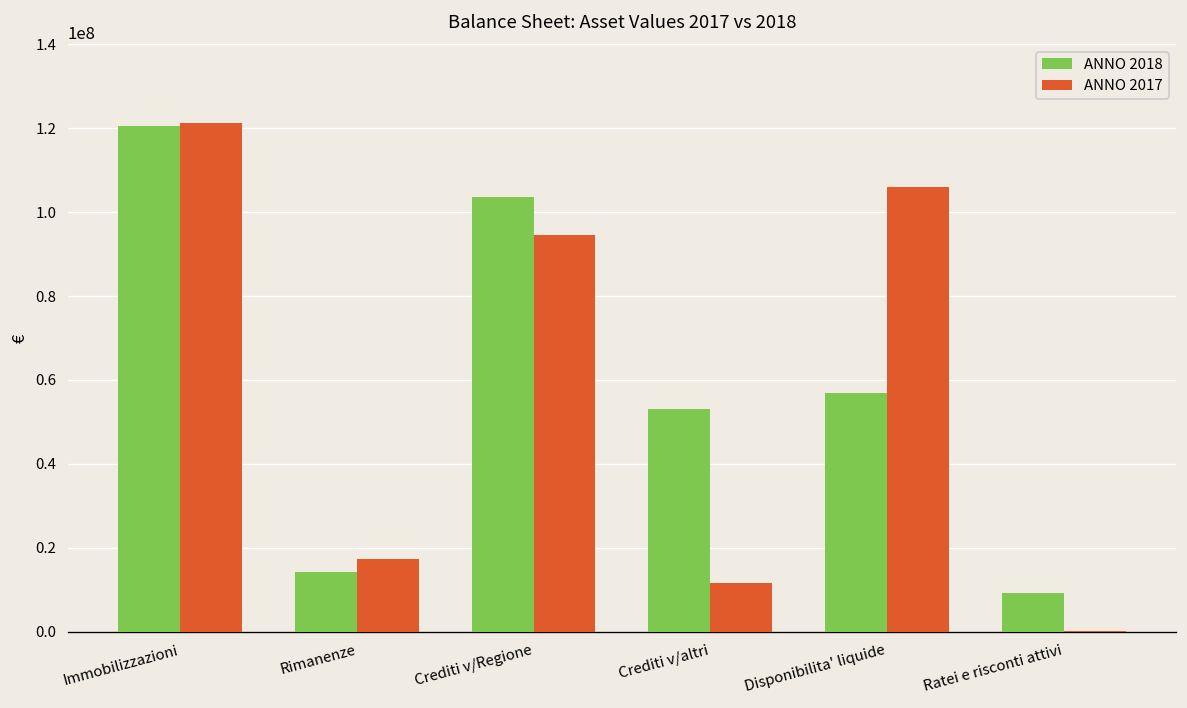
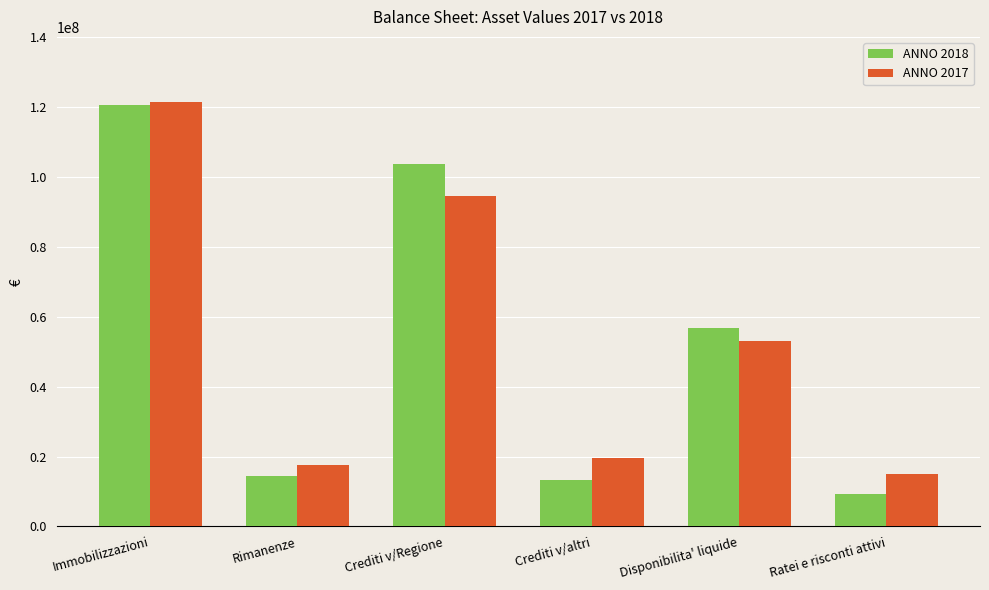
  {
    "ANNO 2018": {
      "Immobilizzazioni": 120000000,
      "Rimanenze": 14000000,
      "Crediti v/Regione": 104000000,
-     "Crediti v/altri": 53000000,
+     "Crediti v/altri": 13000000,
      "Disponibilita' liquide": 57000000,
      "Ratei e risconti attivi": 9000000
    },
    "ANNO 2017": {
      "Immobilizzazioni": 121000000,
      "Rimanenze": 17000000,
      "Crediti v/Regione": 94000000,
-     "Crediti v/altri": 12000000,
-     "Disponibilita' liquide": 106000000,
-     "Ratei e risconti attivi": 0
+     "Crediti v/altri": 20000000,
+     "Disponibilita' liquide": 53000000,
+     "Ratei e risconti attivi": 15000000
    }
  }
